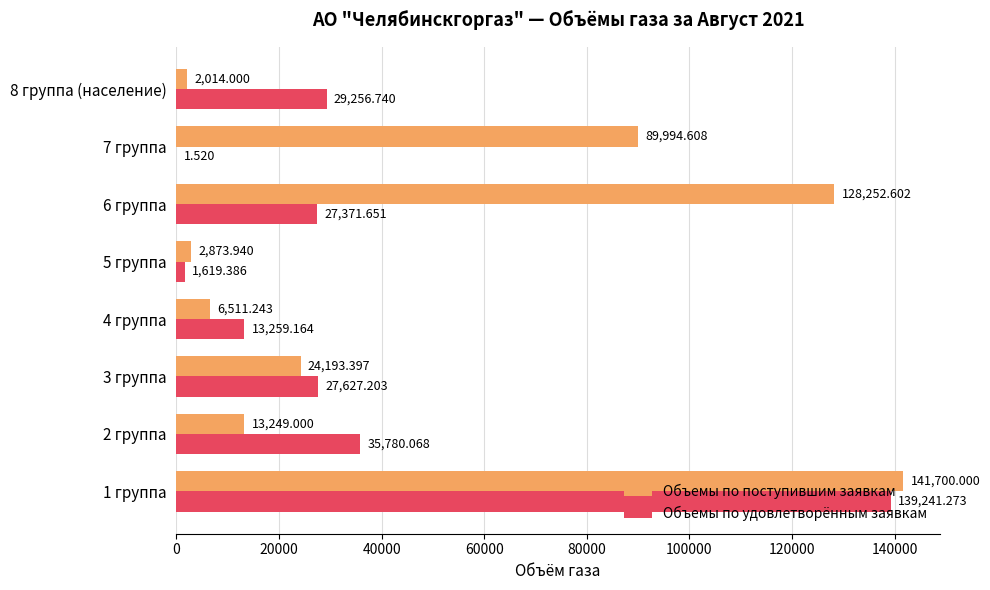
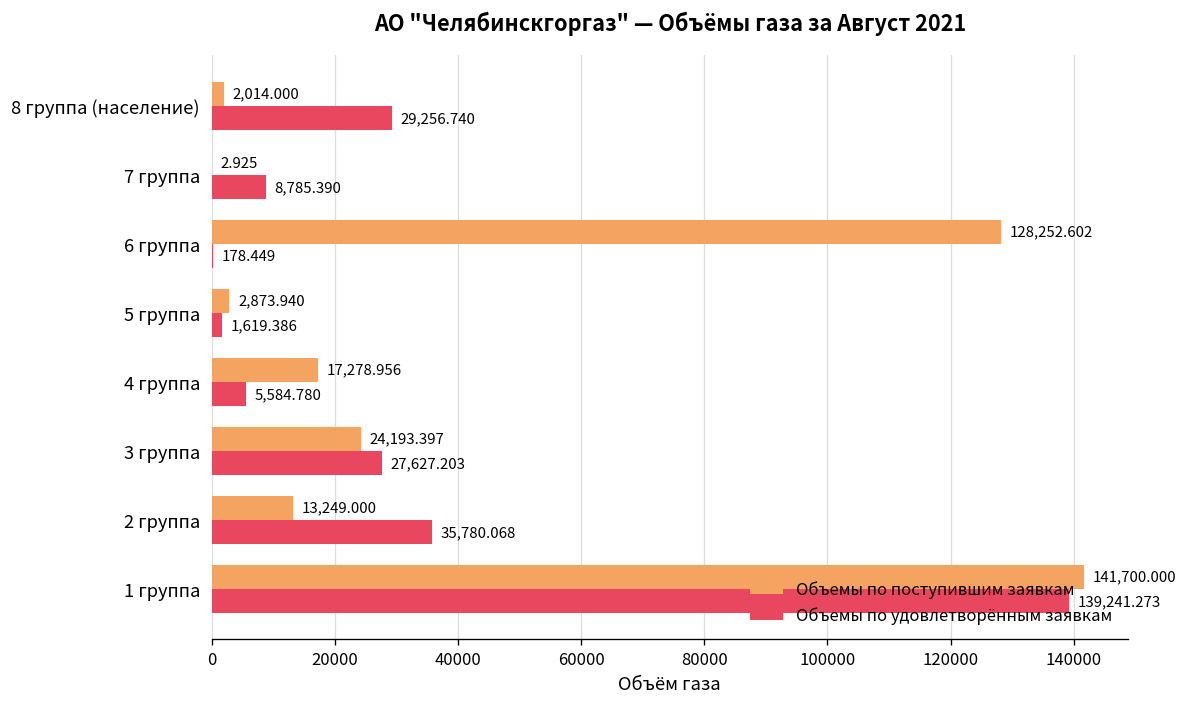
  {
    "Объемы по поступившим заявкам": {
      "8 группа (население)": "2,014.000",
-     "7 группа": "89,994.608",
+     "7 группа": "2.925",
      "6 группа": "128,252.602",
      "5 группа": "2,873.940",
-     "4 группа": "6,511.243",
+     "4 группа": "17,278.956",
      "3 группа": "24,193.397",
      "2 группа": "13,249.000",
      "1 группа": "141,700.000"
    },
    "Объемы по удовлетворённым заявкам": {
      "8 группа (население)": "29,256.740",
-     "7 группа": "1.520",
-     "6 группа": "27,371.651",
+     "7 группа": "8,785.390",
+     "6 группа": "178.449",
      "5 группа": "1,619.386",
-     "4 группа": "13,259.164",
+     "4 группа": "5,584.780",
      "3 группа": "27,627.203",
      "2 группа": "35,780.068",
      "1 группа": "139,241.273"
    }
  }
